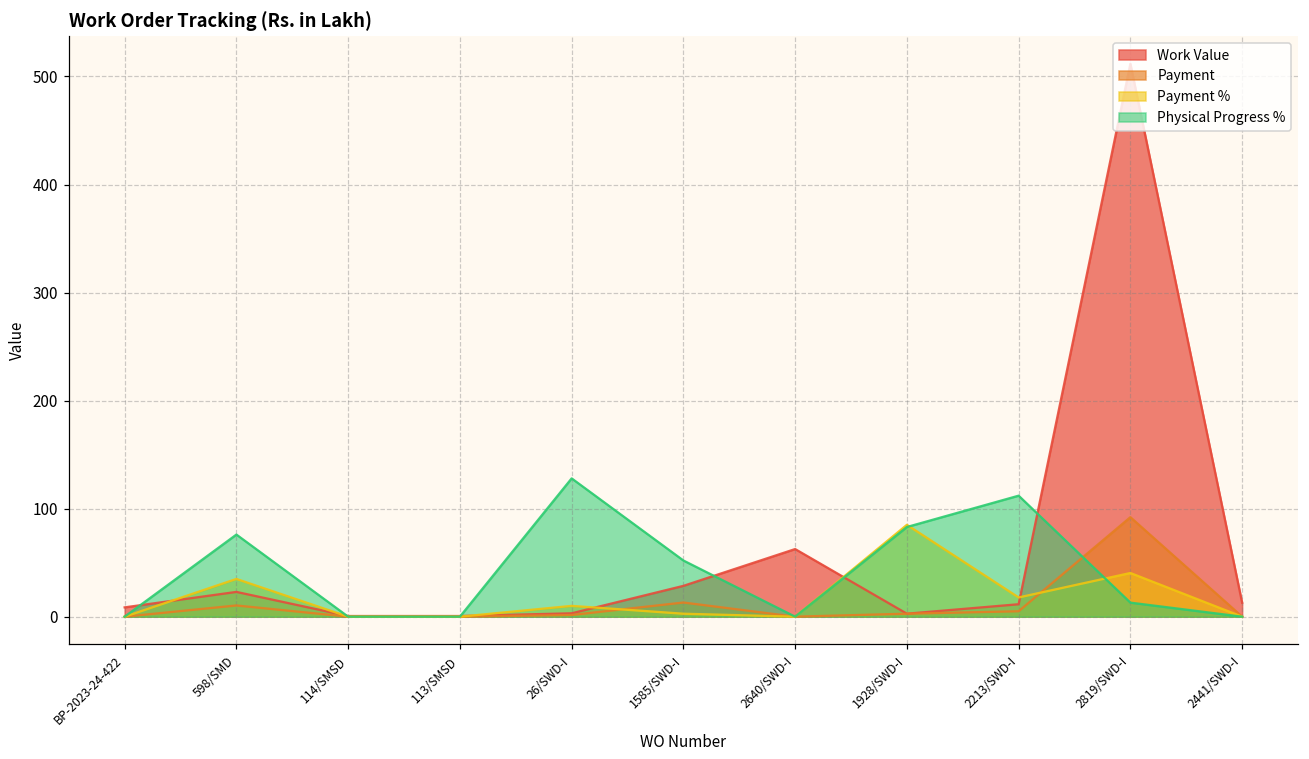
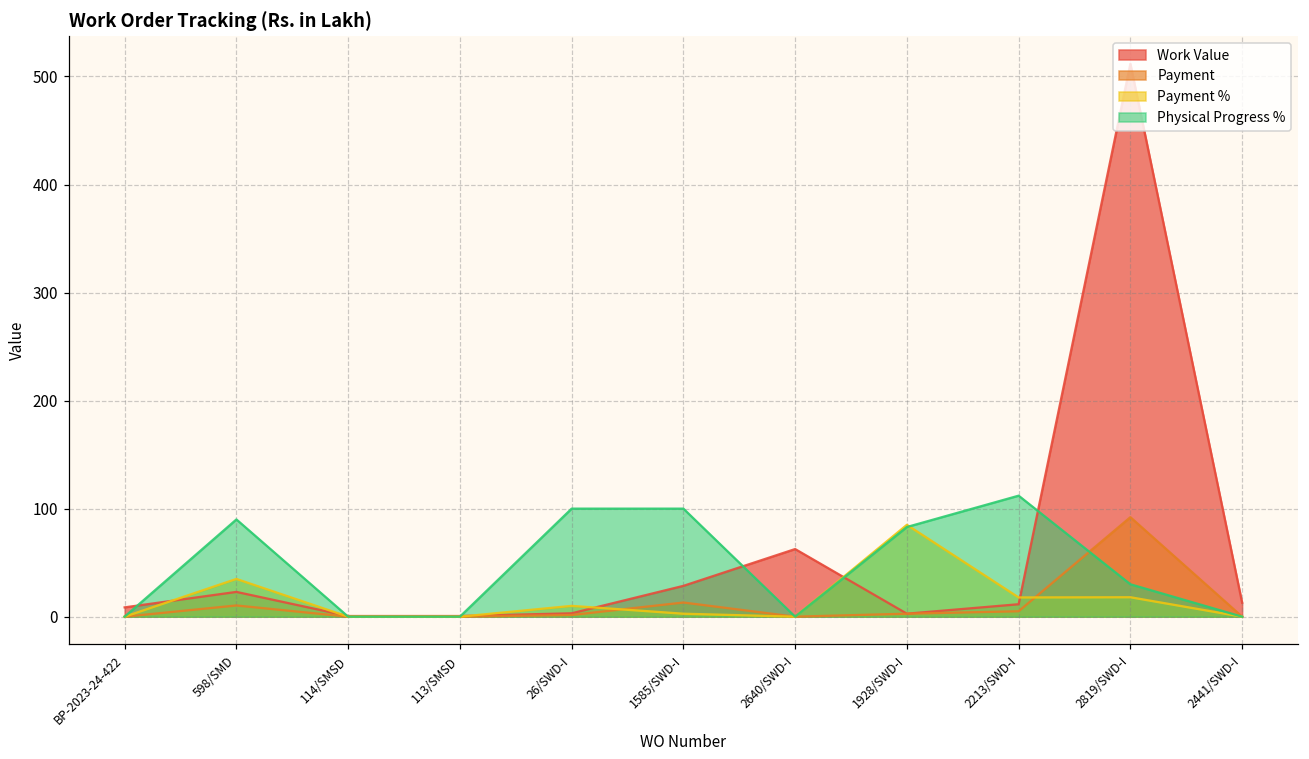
  {
    "Payment %": {
      "598/SMD": 30,
      "26/SWD-I": 10,
      "1585/SWD-I": 0,
      "2213/SWD-I": 20,
-     "2819/SWD-I": 40
+     "2819/SWD-I": 20
    },
    "Physical Progress %": {
-     "598/SMD": 80,
-     "26/SWD-I": 130,
-     "1585/SWD-I": 50,
+     "598/SMD": 90,
+     "26/SWD-I": 100,
+     "1585/SWD-I": 100,
      "2213/SWD-I": 110,
-     "2819/SWD-I": 10
+     "2819/SWD-I": 30
    }
  }
